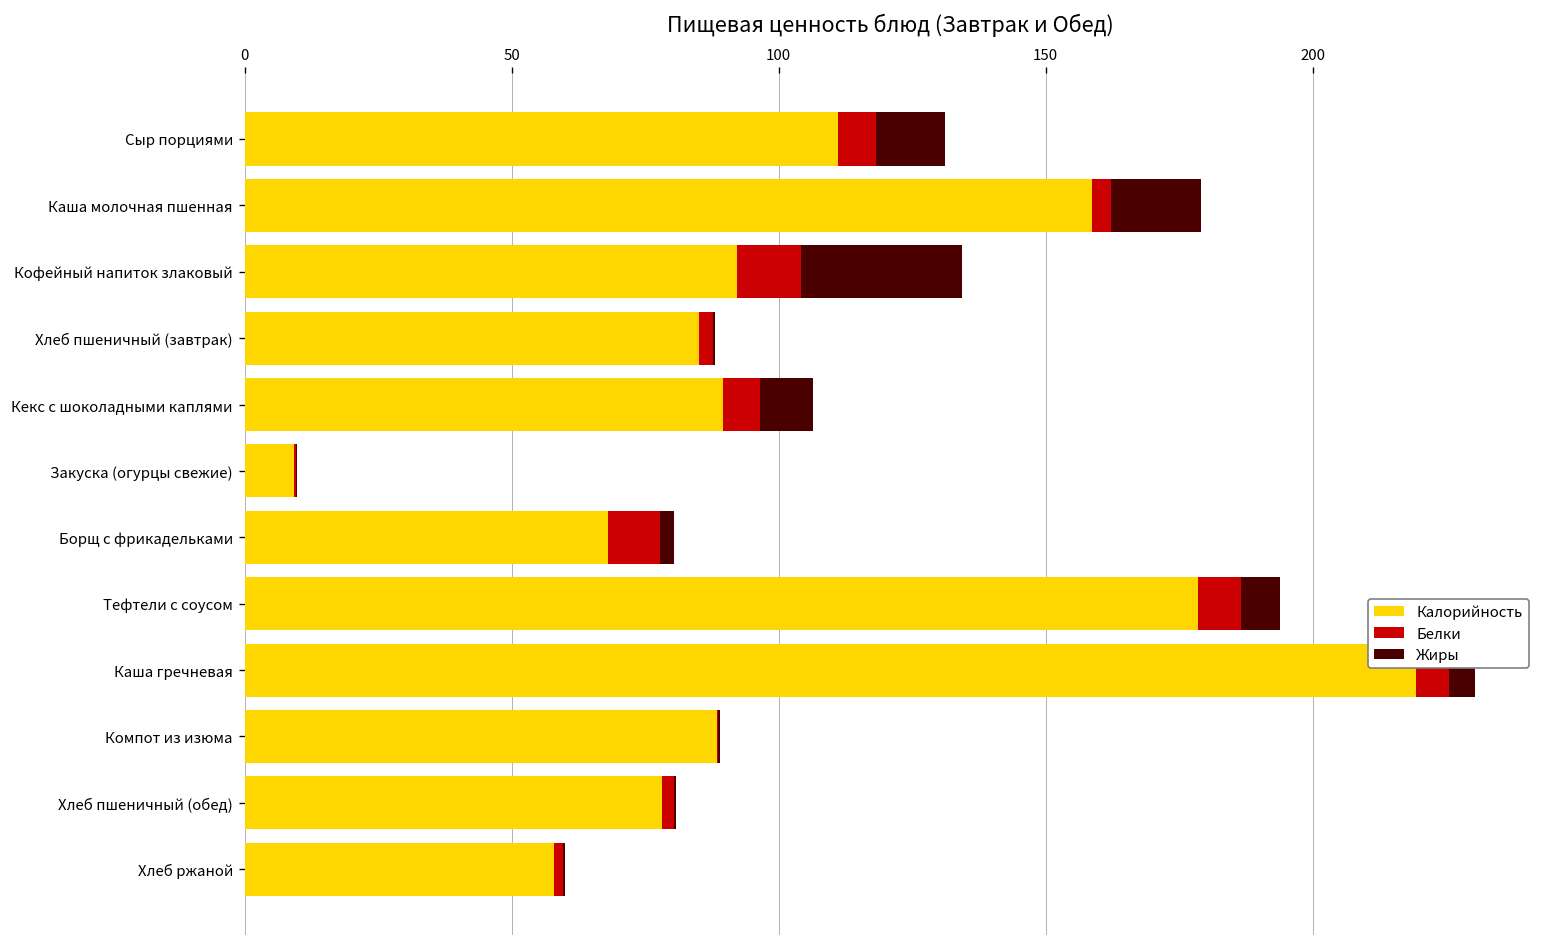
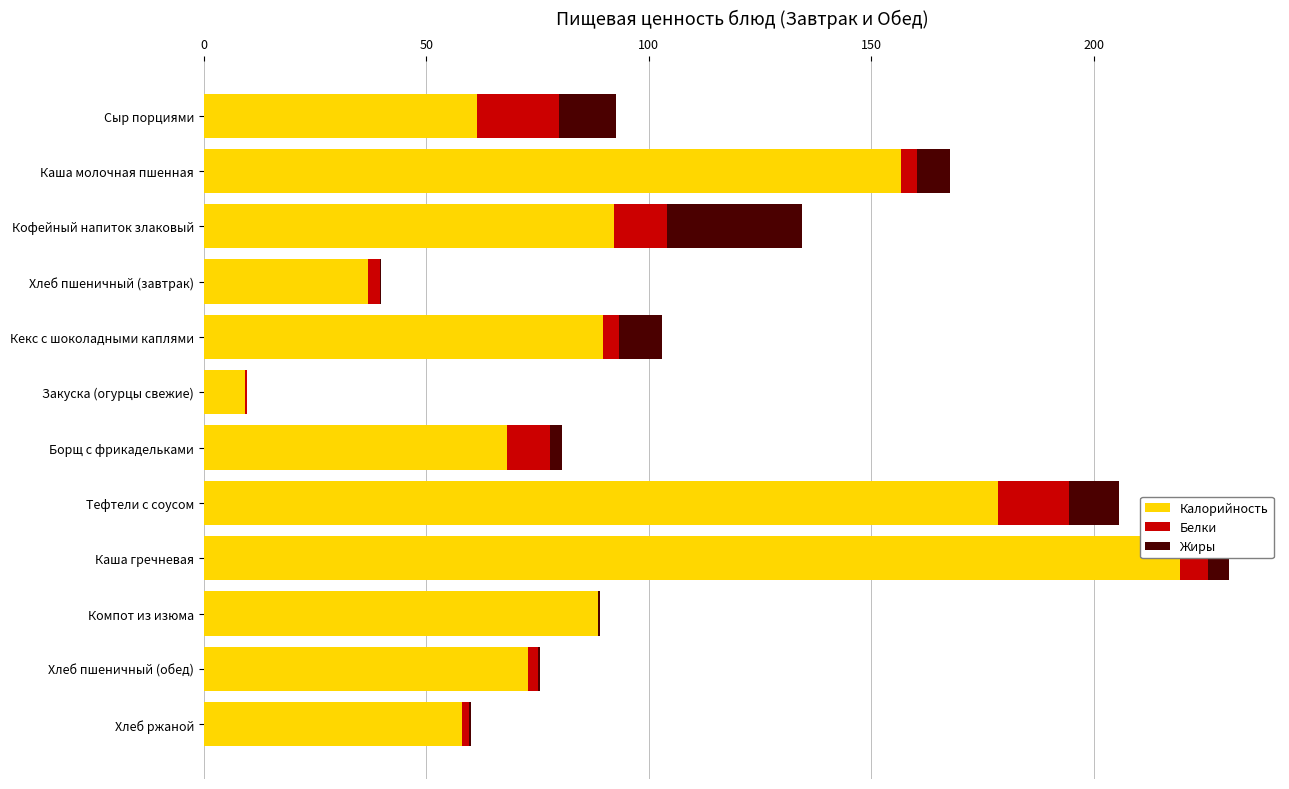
  {
    "Калорийность": {
-     "Сыр порциями": 111,
-     "Каша молочная пшенная": 159,
+     "Сыр порциями": 61,
+     "Каша молочная пшенная": 157,
      "Кофейный напиток злаковый": 92,
-     "Хлеб пшеничный (завтрак)": 85,
+     "Хлеб пшеничный (завтрак)": 37,
      "Кекс с шоколадными каплями": 90,
      "Закуска (огурцы свежие)": 9,
      "Борщ с фрикадельками": 68,
      "Тефтели с соусом": 178,
      "Компот из изюма": 89,
-     "Хлеб пшеничный (обед)": 78,
+     "Хлеб пшеничный (обед)": 73,
      "Хлеб ржаной": 58
    },
    "Белки": {
-     "Сыр порциями": 7,
+     "Сыр порциями": 18,
      "Каша молочная пшенная": 4,
      "Кофейный напиток злаковый": 12,
      "Хлеб пшеничный (завтрак)": 3,
-     "Кекс с шоколадными каплями": 7,
+     "Кекс с шоколадными каплями": 4,
      "Борщ с фрикадельками": 10,
-     "Тефтели с соусом": 8,
+     "Тефтели с соусом": 16,
      "Хлеб пшеничный (обед)": 2,
      "Хлеб ржаной": 2
    },
    "Жиры": {
      "Сыр порциями": 13,
-     "Каша молочная пшенная": 17,
+     "Каша молочная пшенная": 8,
      "Кофейный напиток злаковый": 30,
      "Кекс с шоколадными каплями": 10,
      "Борщ с фрикадельками": 3,
-     "Тефтели с соусом": 7
+     "Тефтели с соусом": 11
    }
  }
